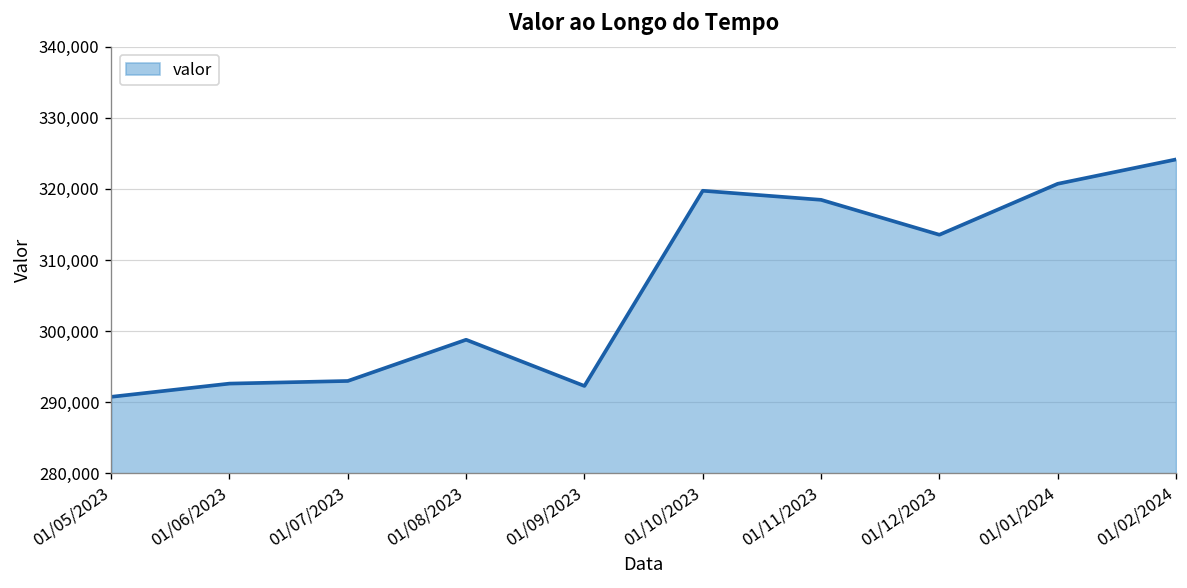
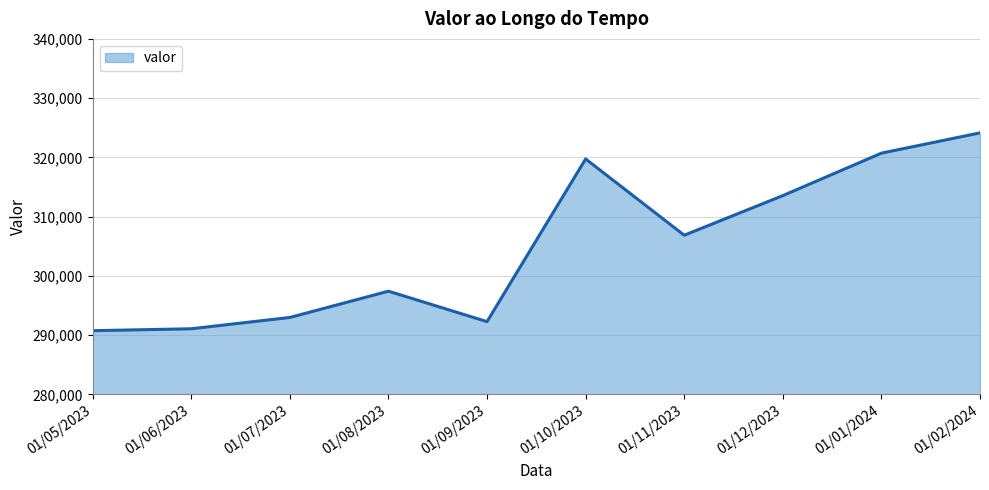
  {
    "01/05/2023": "291,000",
-   "01/06/2023": "293,000",
+   "01/06/2023": "291,000",
    "01/07/2023": "293,000",
-   "01/08/2023": "299,000",
+   "01/08/2023": "297,000",
    "01/09/2023": "292,000",
    "01/10/2023": "320,000",
-   "01/11/2023": "318,000",
+   "01/11/2023": "307,000",
    "01/12/2023": "314,000",
    "01/01/2024": "321,000",
    "01/02/2024": "324,000"
  }
